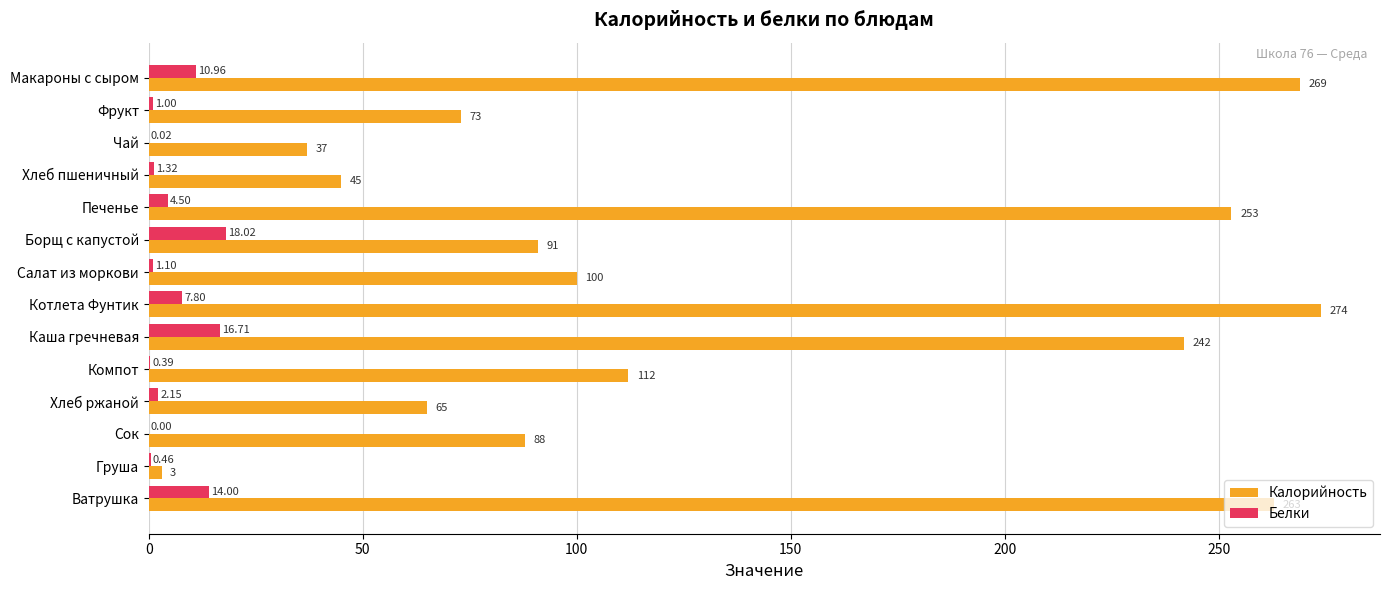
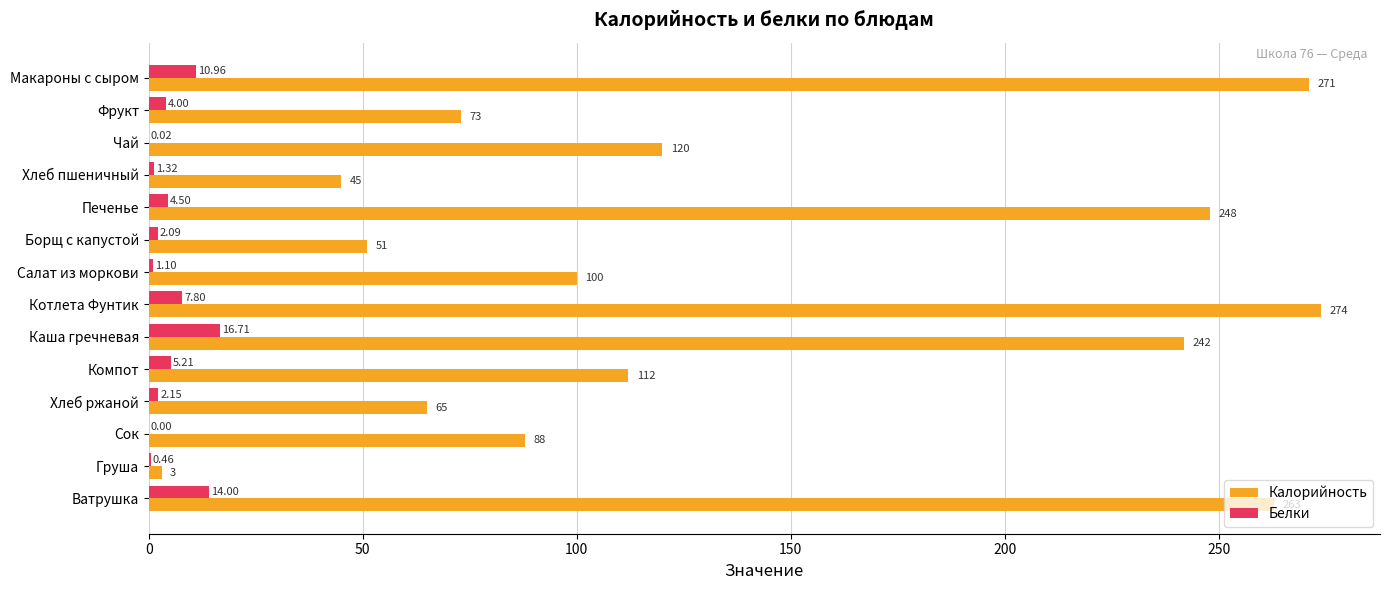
  {
    "Калорийность": {
-     "Макароны с сыром": 269,
+     "Макароны с сыром": 271,
      "Фрукт": 73,
-     "Чай": 37,
+     "Чай": 120,
      "Хлеб пшеничный": 45,
-     "Печенье": 253,
-     "Борщ с капустой": 91,
+     "Печенье": 248,
+     "Борщ с капустой": 51,
      "Салат из моркови": 100,
      "Котлета Фунтик": 274,
      "Каша гречневая": 242,
      "Компот": 112,
      "Хлеб ржаной": 65,
      "Сок": 88,
      "Груша": 3
    },
    "Белки": {
      "Макароны с сыром": 10.96,
-     "Фрукт": 1.00,
+     "Фрукт": 4.00,
      "Чай": 0.02,
      "Хлеб пшеничный": 1.32,
      "Печенье": 4.50,
-     "Борщ с капустой": 18.02,
+     "Борщ с капустой": 2.09,
      "Салат из моркови": 1.10,
      "Котлета Фунтик": 7.80,
      "Каша гречневая": 16.71,
-     "Компот": 0.39,
+     "Компот": 5.21,
      "Хлеб ржаной": 2.15,
      "Сок": 0.00,
      "Груша": 0.46,
      "Ватрушка": 14.00
    }
  }
